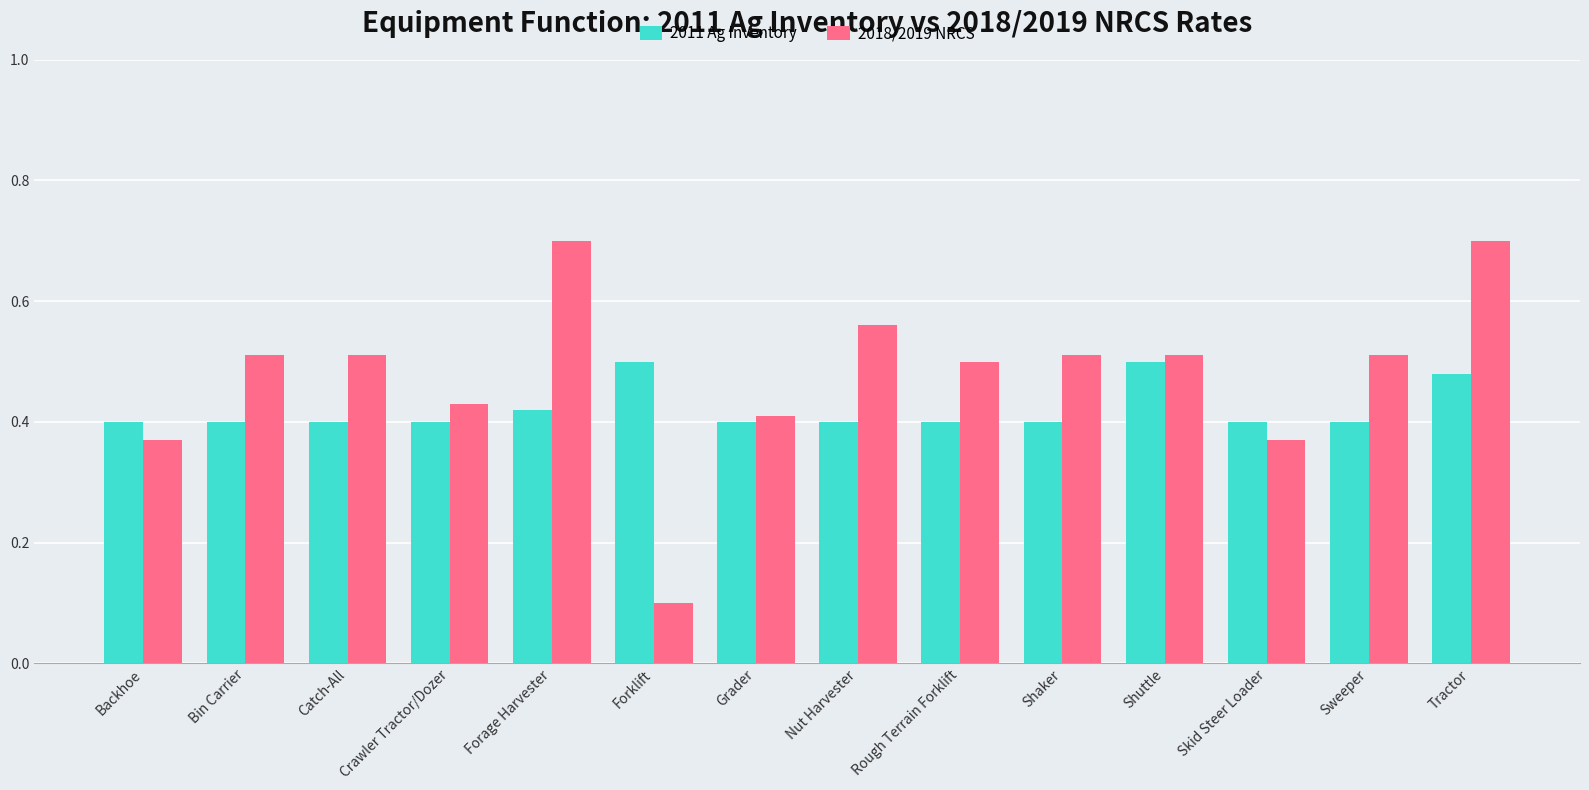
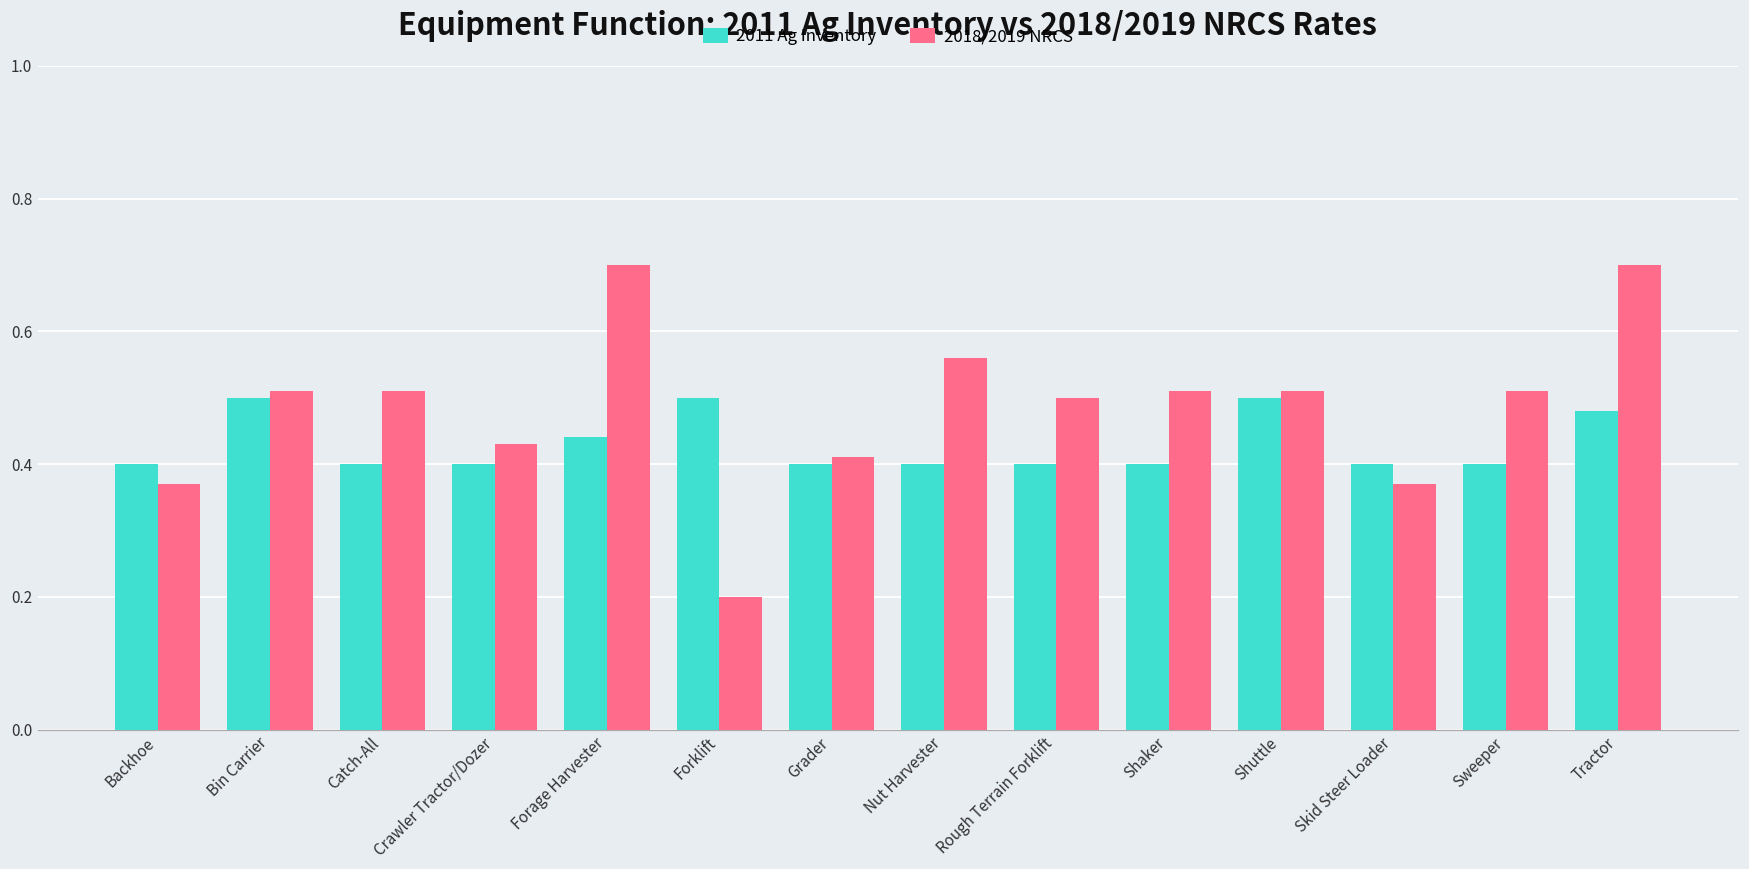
  {
    "2011 Ag Inventory": {
      "Backhoe": 0.40,
-     "Bin Carrier": 0.4,
+     "Bin Carrier": 0.5,
      "Catch-All": 0.40,
      "Crawler Tractor/Dozer": 0.40,
-     "Forage Harvester": 0.42,
+     "Forage Harvester": 0.44,
      "Forklift": 0.50,
      "Grader": 0.40,
      "Nut Harvester": 0.40,
      "Rough Terrain Forklift": 0.40,
      "Shaker": 0.40,
      "Shuttle": 0.50,
      "Skid Steer Loader": 0.40,
      "Sweeper": 0.40,
      "Tractor": 0.48
    },
    "2018/2019 NRCS": {
      "Backhoe": 0.37,
      "Bin Carrier": 0.51,
      "Catch-All": 0.51,
      "Crawler Tractor/Dozer": 0.43,
      "Forage Harvester": 0.7,
-     "Forklift": 0.1,
+     "Forklift": 0.2,
      "Grader": 0.41,
      "Nut Harvester": 0.56,
      "Rough Terrain Forklift": 0.5,
      "Shaker": 0.51,
      "Shuttle": 0.51,
      "Skid Steer Loader": 0.37,
      "Sweeper": 0.51,
      "Tractor": 0.7
    }
  }
